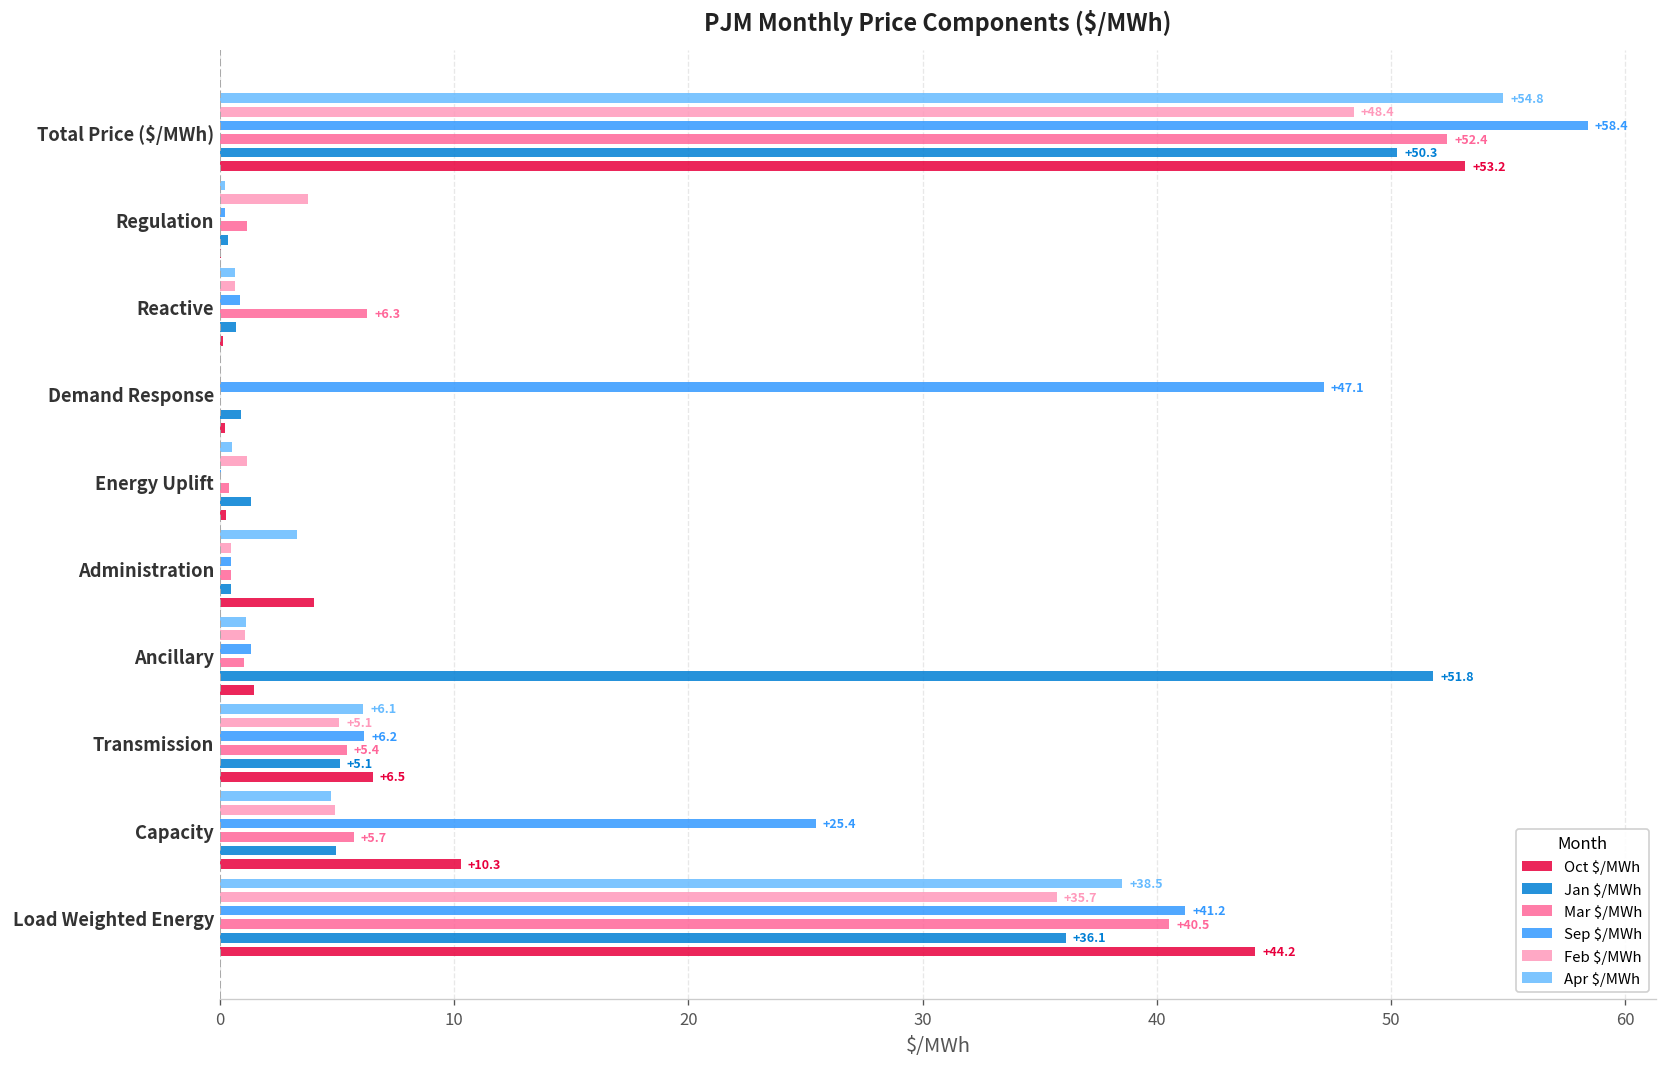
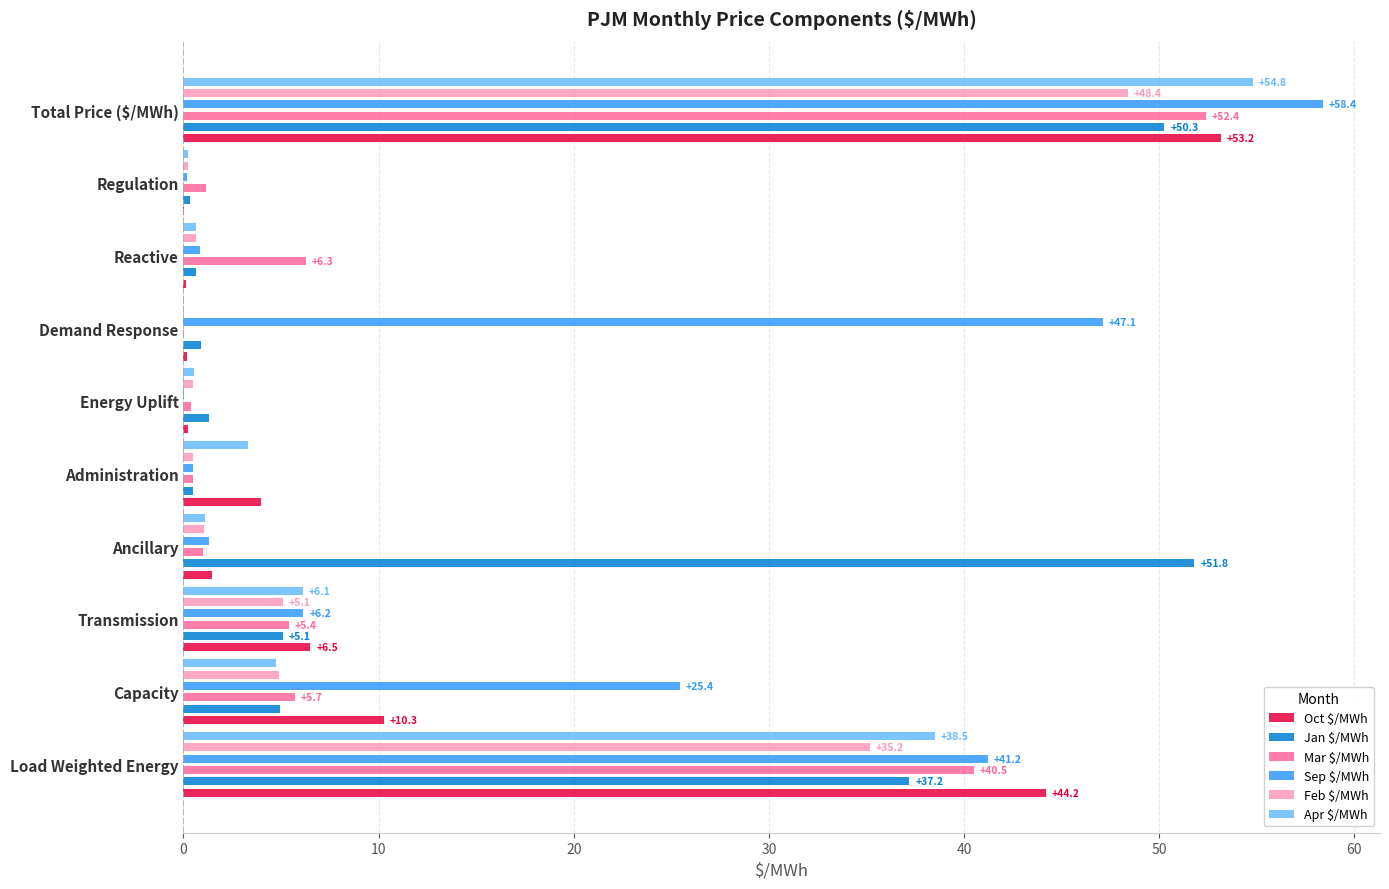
  {
    "Oct $/MWh": {
      "Total Price ($/MWh)": "+53.2",
      "Transmission": "+6.5",
      "Capacity": "+10.3",
      "Load Weighted Energy": "+44.2"
    },
    "Jan $/MWh": {
      "Total Price ($/MWh)": "+50.3",
      "Ancillary": "+51.8",
      "Transmission": "+5.1",
-     "Load Weighted Energy": "+36.1"
+     "Load Weighted Energy": "+37.2"
    },
    "Mar $/MWh": {
      "Total Price ($/MWh)": "+52.4",
      "Reactive": "+6.3",
      "Transmission": "+5.4",
      "Capacity": "+5.7",
      "Load Weighted Energy": "+40.5"
    },
    "Sep $/MWh": {
      "Total Price ($/MWh)": "+58.4",
      "Demand Response": "+47.1",
      "Transmission": "+6.2",
      "Capacity": "+25.4",
      "Load Weighted Energy": "+41.2"
    },
    "Feb $/MWh": {
      "Total Price ($/MWh)": "+48.4",
-     "Regulation": "3.8",
-     "Energy Uplift": "1.1",
+     "Regulation": "0.2",
+     "Energy Uplift": "0.5",
      "Transmission": "+5.1",
-     "Load Weighted Energy": "+35.7"
+     "Load Weighted Energy": "+35.2"
    },
    "Apr $/MWh": {
      "Total Price ($/MWh)": "+54.8",
      "Transmission": "+6.1",
      "Load Weighted Energy": "+38.5"
    }
  }
